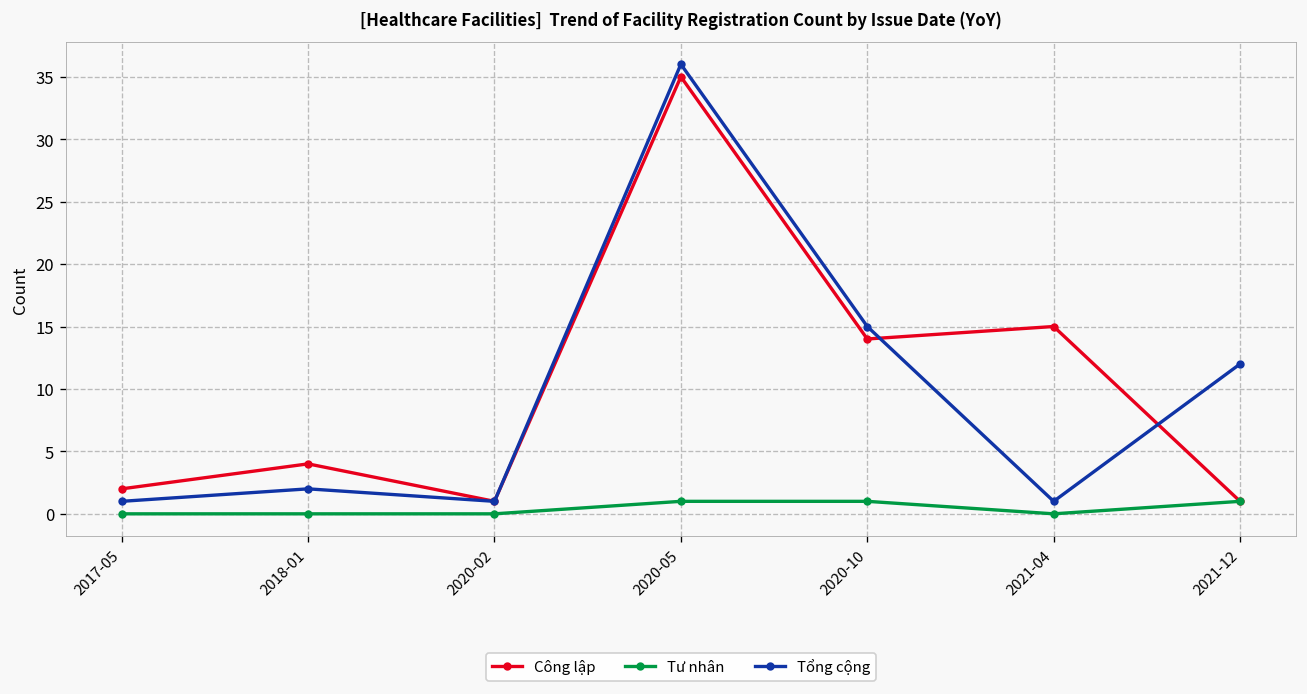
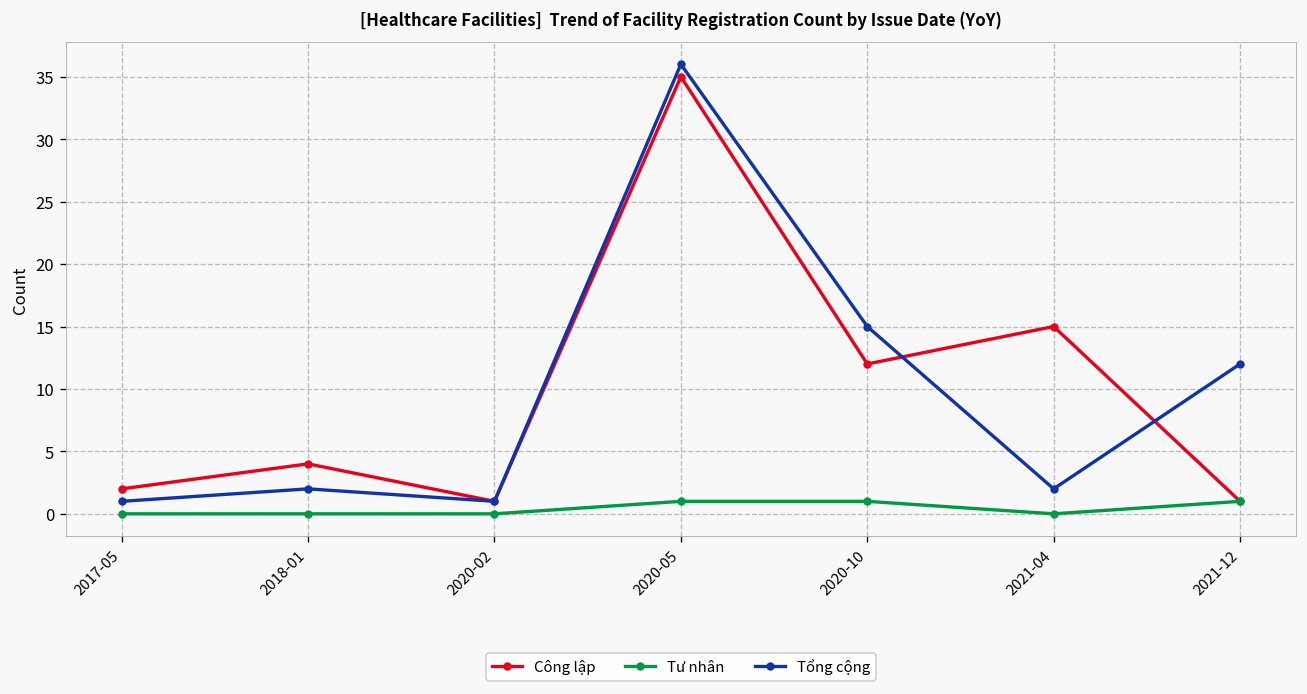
  {
    "Công lập": {
      "2017-05": 2,
      "2018-01": 4,
      "2020-05": 35,
-     "2020-10": 14,
+     "2020-10": 12,
      "2021-04": 15
    },
    "Tư nhân": {
      "2017-05": 0,
      "2018-01": 0,
      "2020-02": 0,
      "2020-05": 1,
      "2020-10": 1,
      "2021-04": 0
    },
    "Tổng cộng": {
      "2017-05": 1,
      "2018-01": 2,
      "2020-05": 36,
      "2020-10": 15,
-     "2021-04": 1,
+     "2021-04": 2,
      "2021-12": 12
    }
  }
